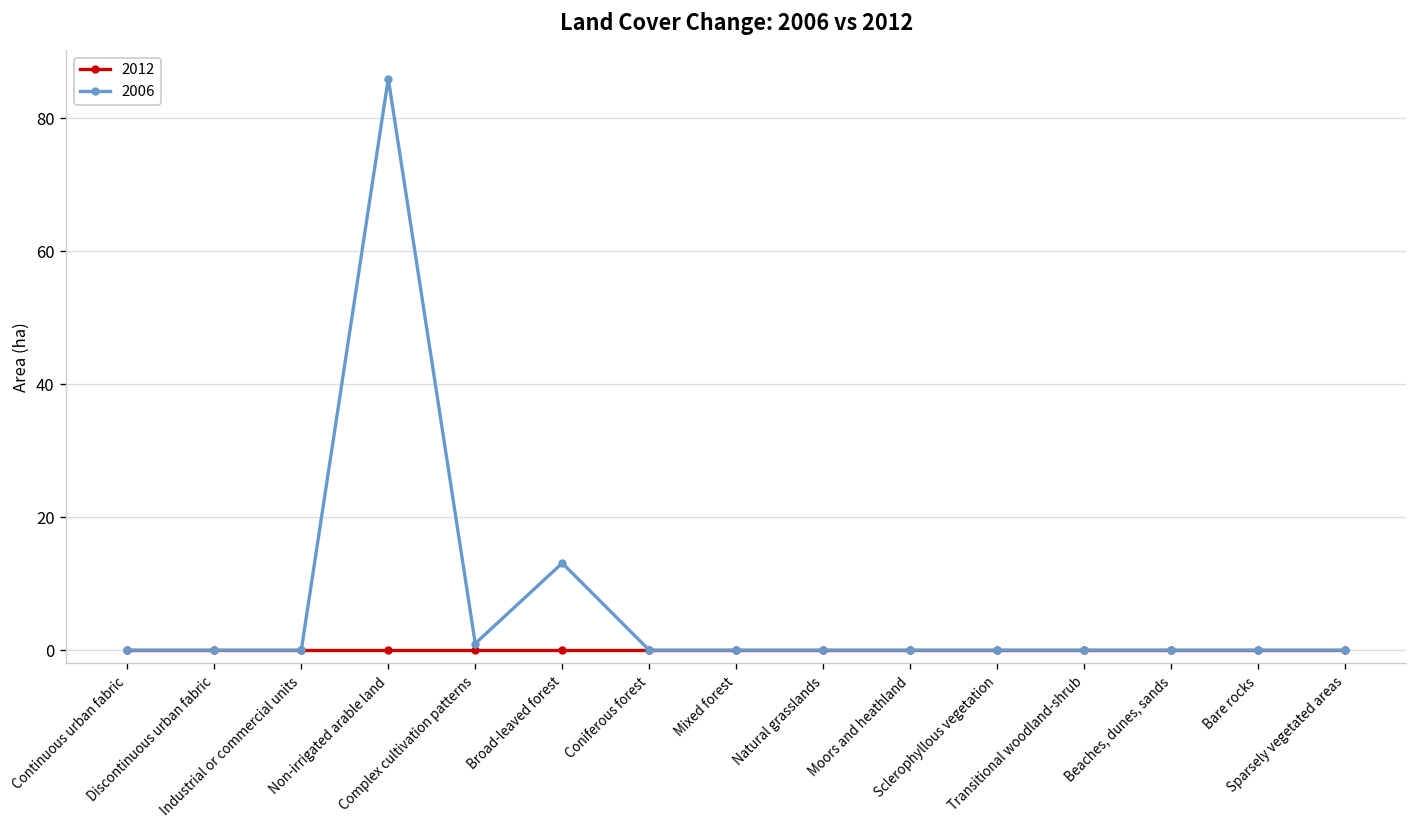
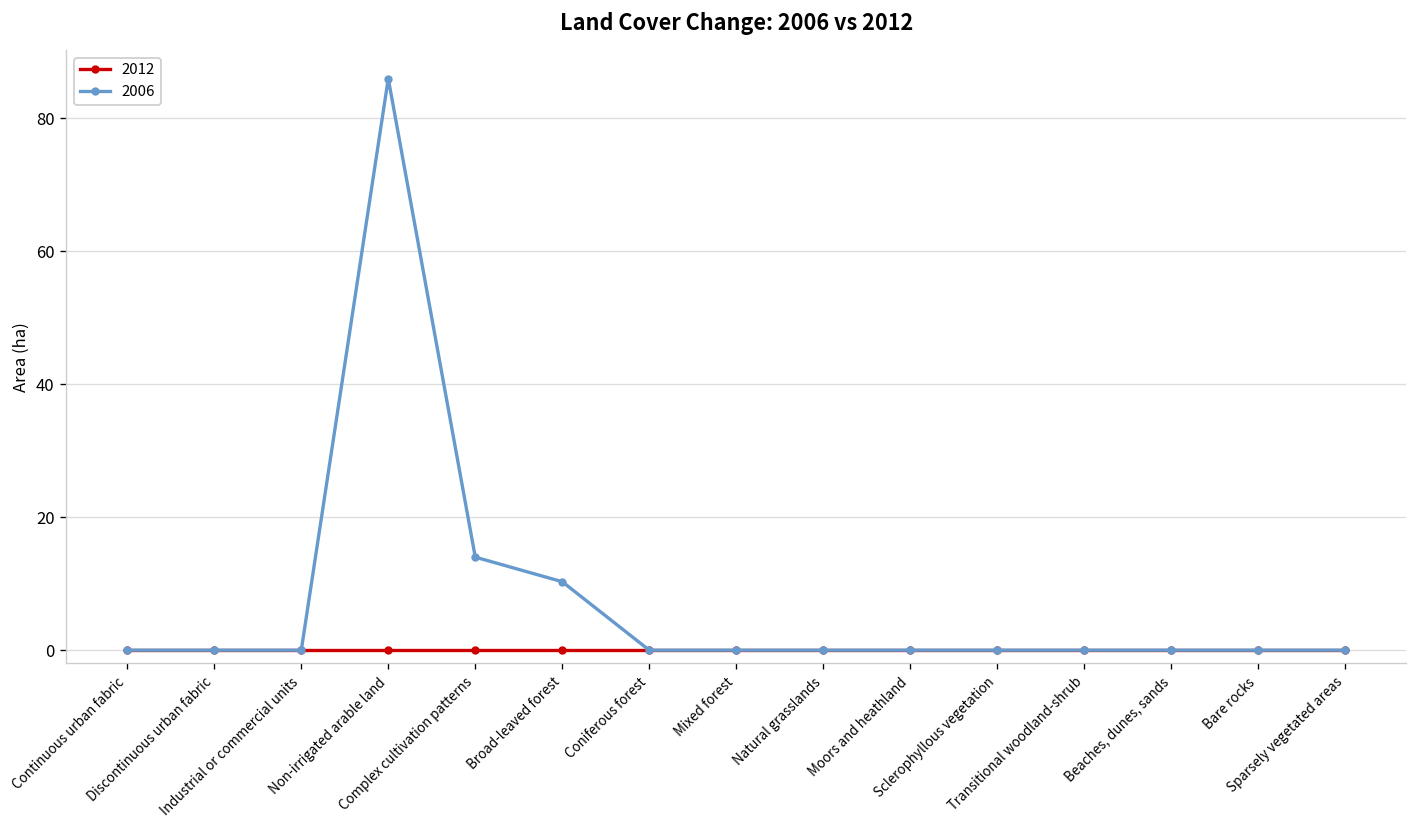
  {
    "2012": {
      "Non-irrigated arable land": 0,
      "Complex cultivation patterns": 0,
      "Broad-leaved forest": 0
    },
    "2006": {
      "Non-irrigated arable land": 86,
-     "Complex cultivation patterns": 1,
-     "Broad-leaved forest": 13
+     "Complex cultivation patterns": 14,
+     "Broad-leaved forest": 10
    }
  }
